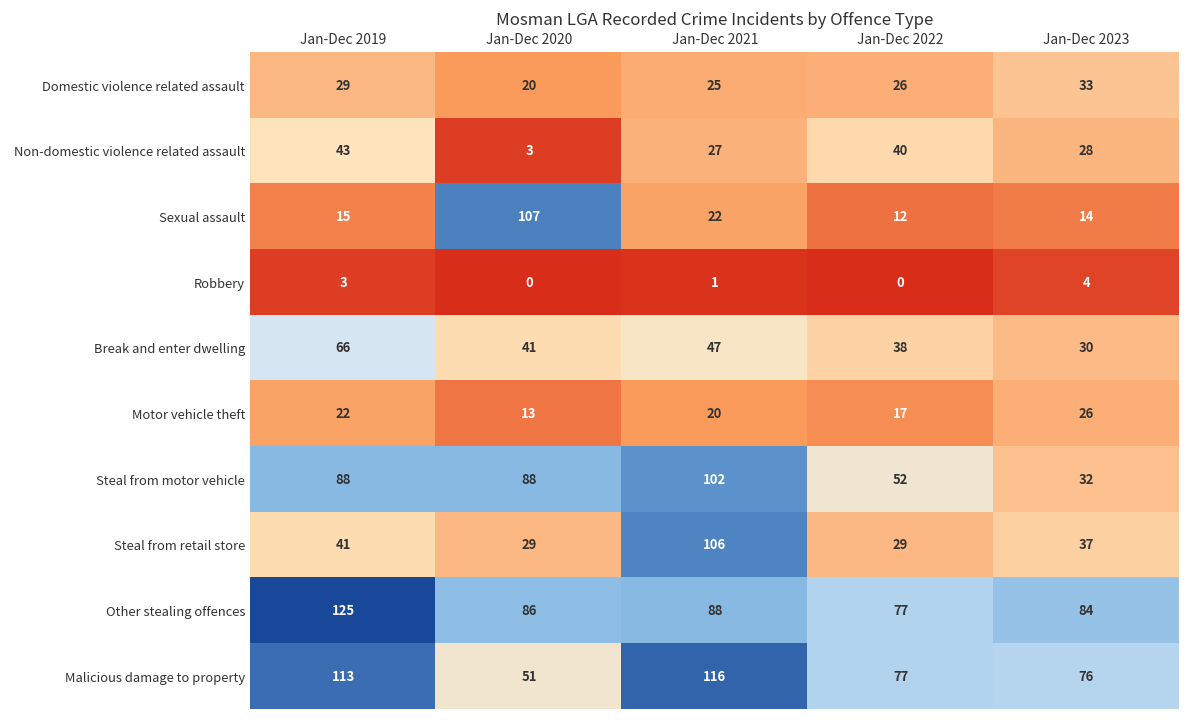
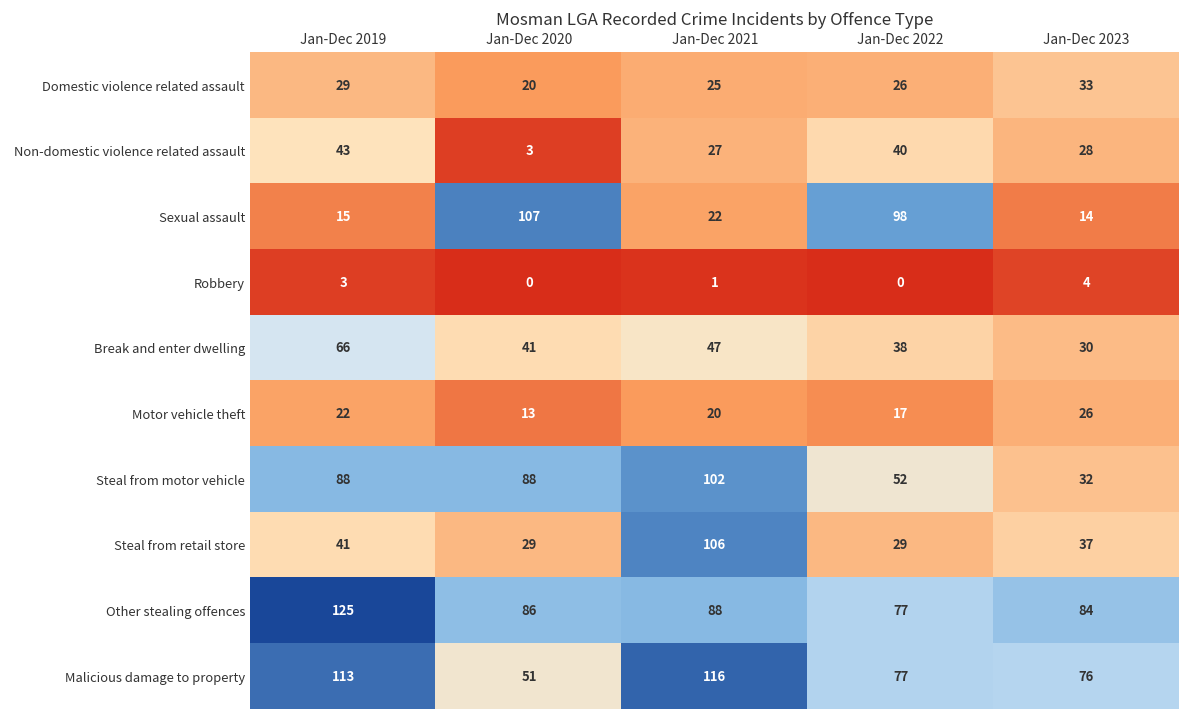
  {
    "Domestic violence related assault": {
      "Jan-Dec 2019": 29,
      "Jan-Dec 2020": 20,
      "Jan-Dec 2021": 25,
      "Jan-Dec 2022": 26,
      "Jan-Dec 2023": 33
    },
    "Non-domestic violence related assault": {
      "Jan-Dec 2019": 43,
      "Jan-Dec 2020": 3,
      "Jan-Dec 2021": 27,
      "Jan-Dec 2022": 40,
      "Jan-Dec 2023": 28
    },
    "Sexual assault": {
      "Jan-Dec 2019": 15,
      "Jan-Dec 2020": 107,
      "Jan-Dec 2021": 22,
-     "Jan-Dec 2022": 12,
+     "Jan-Dec 2022": 98,
      "Jan-Dec 2023": 14
    },
    "Robbery": {
      "Jan-Dec 2019": 3,
      "Jan-Dec 2020": 0,
      "Jan-Dec 2021": 1,
      "Jan-Dec 2022": 0,
      "Jan-Dec 2023": 4
    },
    "Break and enter dwelling": {
      "Jan-Dec 2019": 66,
      "Jan-Dec 2020": 41,
      "Jan-Dec 2021": 47,
      "Jan-Dec 2022": 38,
      "Jan-Dec 2023": 30
    },
    "Motor vehicle theft": {
      "Jan-Dec 2019": 22,
      "Jan-Dec 2020": 13,
      "Jan-Dec 2021": 20,
      "Jan-Dec 2022": 17,
      "Jan-Dec 2023": 26
    },
    "Steal from motor vehicle": {
      "Jan-Dec 2019": 88,
      "Jan-Dec 2020": 88,
      "Jan-Dec 2021": 102,
      "Jan-Dec 2022": 52,
      "Jan-Dec 2023": 32
    },
    "Steal from retail store": {
      "Jan-Dec 2019": 41,
      "Jan-Dec 2020": 29,
      "Jan-Dec 2021": 106,
      "Jan-Dec 2022": 29,
      "Jan-Dec 2023": 37
    },
    "Other stealing offences": {
      "Jan-Dec 2019": 125,
      "Jan-Dec 2020": 86,
      "Jan-Dec 2021": 88,
      "Jan-Dec 2022": 77,
      "Jan-Dec 2023": 84
    },
    "Malicious damage to property": {
      "Jan-Dec 2019": 113,
      "Jan-Dec 2020": 51,
      "Jan-Dec 2021": 116,
      "Jan-Dec 2022": 77,
      "Jan-Dec 2023": 76
    }
  }
